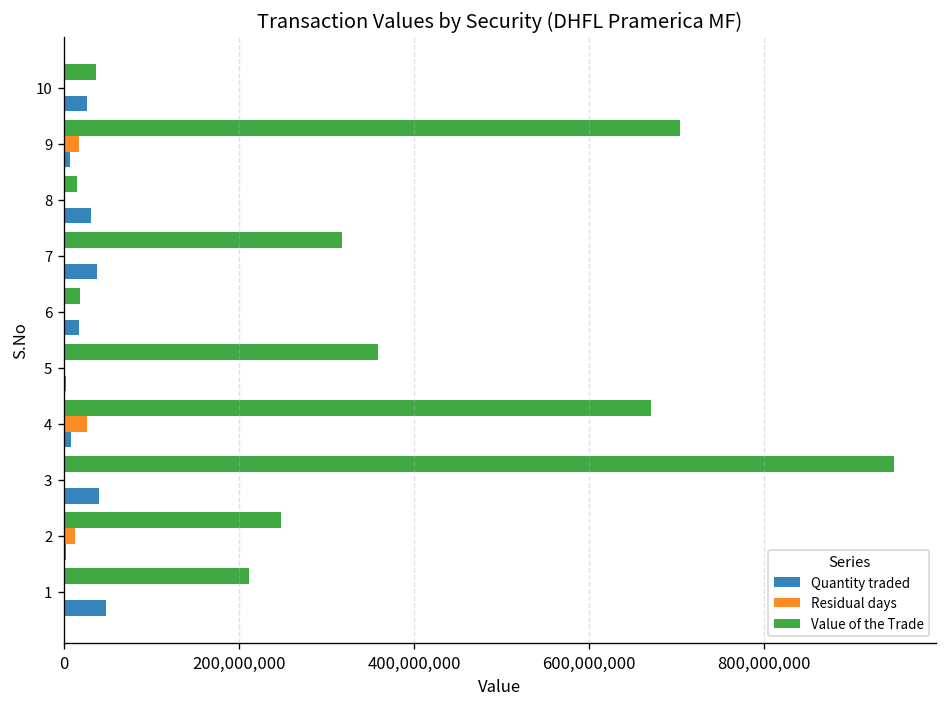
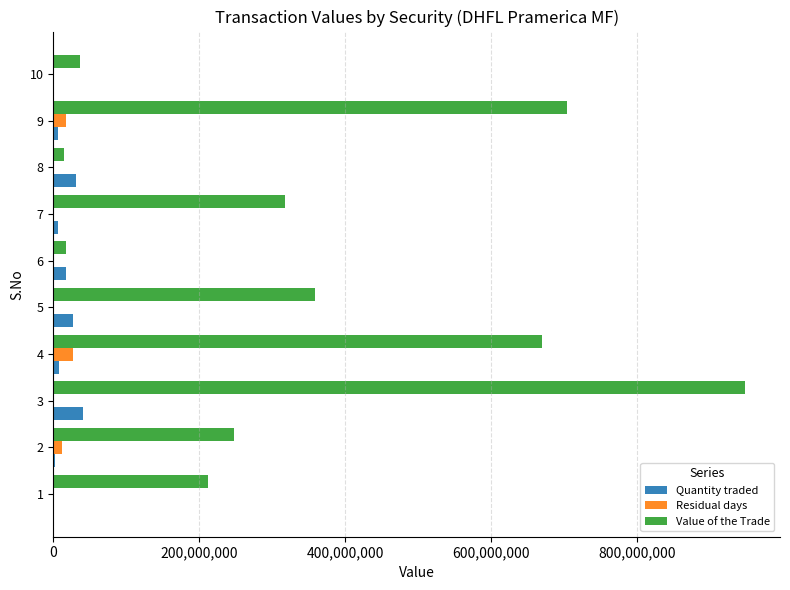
  {
    "Quantity traded": {
-     "10": "30,000,000",
+     "10": "0",
      "9": "10,000,000",
      "8": "30,000,000",
-     "7": "40,000,000",
+     "7": "10,000,000",
      "6": "20,000,000",
-     "5": "0",
+     "5": "30,000,000",
      "4": "10,000,000",
      "3": "40,000,000",
-     "1": "50,000,000"
+     "1": "0"
    },
    "Residual days": {
      "9": "20,000,000",
      "4": "30,000,000",
      "2": "10,000,000"
    },
    "Value of the Trade": {
      "10": "40,000,000",
      "9": "700,000,000",
      "8": "20,000,000",
      "7": "320,000,000",
      "6": "20,000,000",
      "5": "360,000,000",
      "4": "670,000,000",
      "3": "950,000,000",
      "2": "250,000,000",
      "1": "210,000,000"
    }
  }
